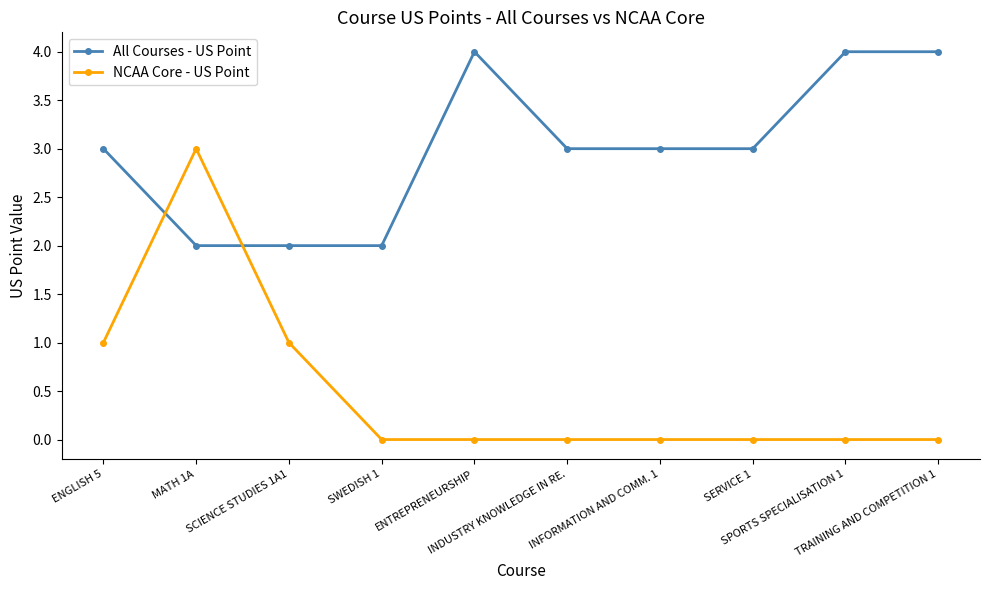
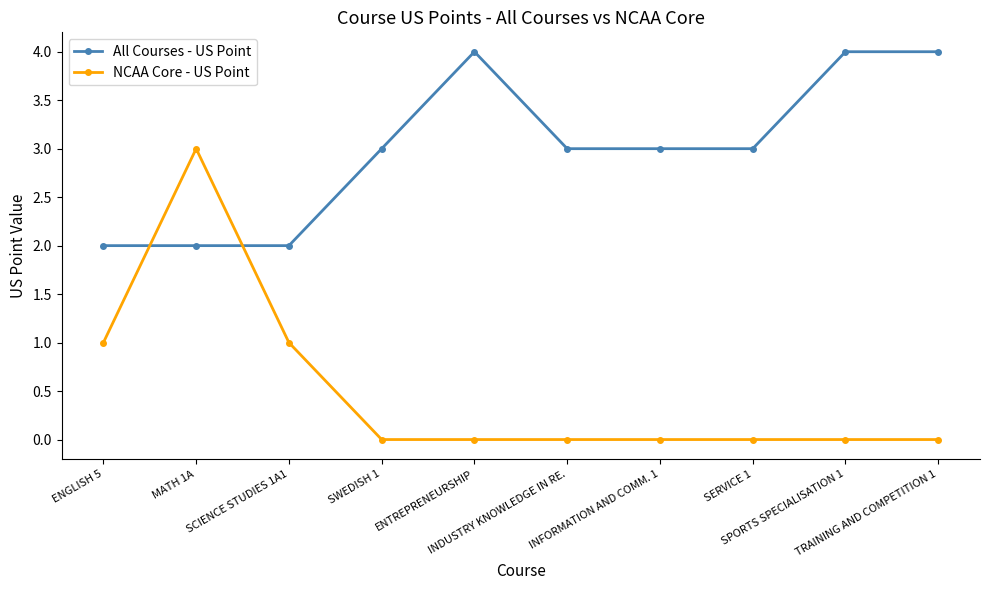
  {
    "All Courses - US Point": {
-     "ENGLISH 5": 3,
+     "ENGLISH 5": 2,
      "MATH 1A": 2,
      "SCIENCE STUDIES 1A1": 2,
-     "SWEDISH 1": 2,
+     "SWEDISH 1": 3,
      "ENTREPRENEURSHIP": 4,
      "INDUSTRY KNOWLEDGE IN RE.": 3,
      "INFORMATION AND COMM. 1": 3,
      "SERVICE 1": 3,
      "SPORTS SPECIALISATION 1": 4,
      "TRAINING AND COMPETITION 1": 4
    },
    "NCAA Core - US Point": {
      "ENGLISH 5": 1,
      "MATH 1A": 3,
      "SCIENCE STUDIES 1A1": 1,
      "SWEDISH 1": 0,
      "ENTREPRENEURSHIP": 0,
      "INDUSTRY KNOWLEDGE IN RE.": 0,
      "INFORMATION AND COMM. 1": 0,
      "SERVICE 1": 0,
      "SPORTS SPECIALISATION 1": 0,
      "TRAINING AND COMPETITION 1": 0
    }
  }
